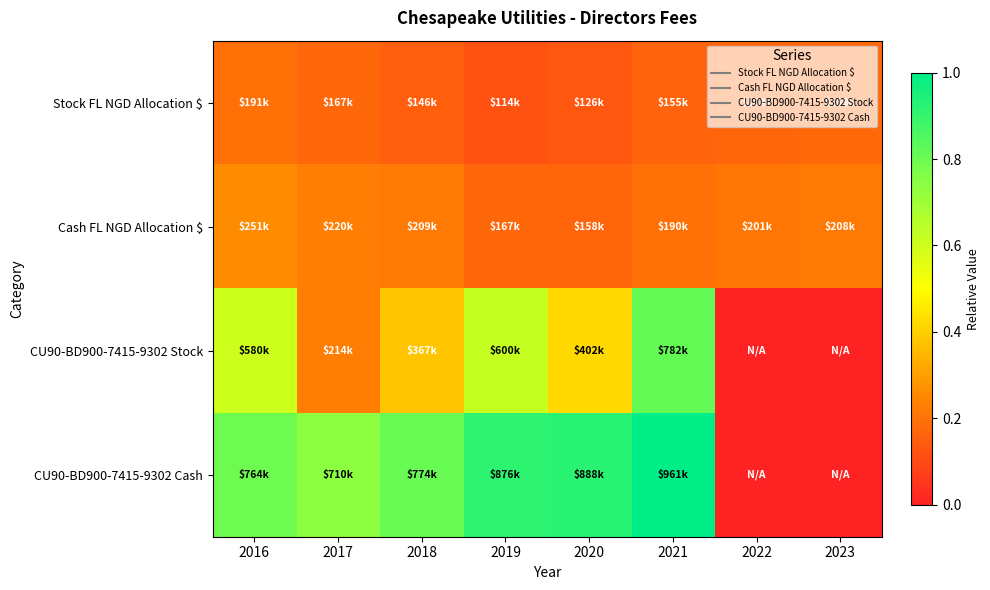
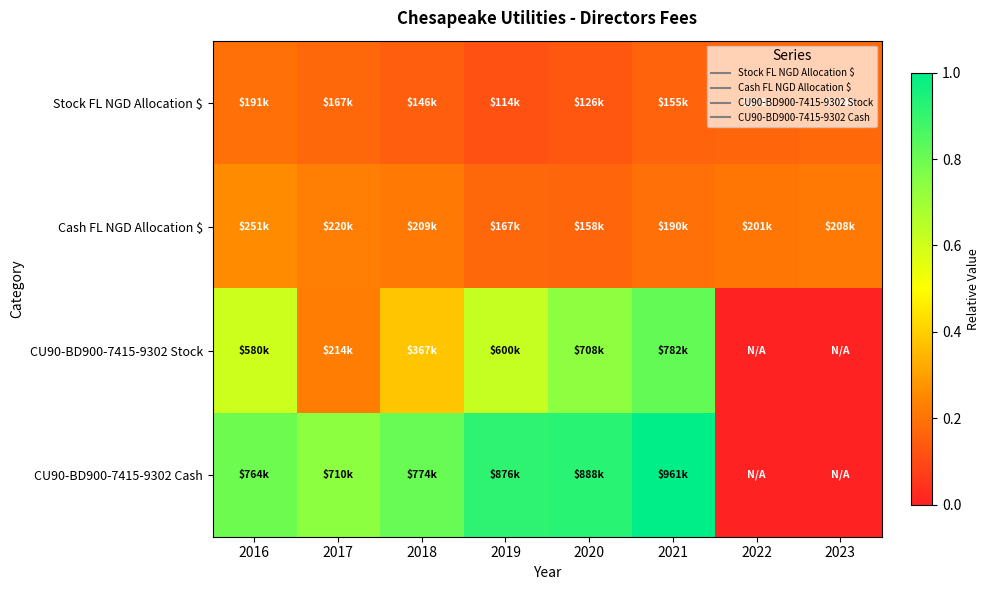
  {
    "Stock FL NGD Allocation $": {
      "2016": "$191k",
      "2017": "$167k",
      "2018": "$146k",
      "2019": "$114k",
      "2020": "$126k",
      "2021": "$155k"
    },
    "Cash FL NGD Allocation $": {
      "2016": "$251k",
      "2017": "$220k",
      "2018": "$209k",
      "2019": "$167k",
      "2020": "$158k",
      "2021": "$190k",
      "2022": "$201k",
      "2023": "$208k"
    },
    "CU90-BD900-7415-9302 Stock": {
      "2016": "$580k",
      "2017": "$214k",
      "2018": "$367k",
      "2019": "$600k",
-     "2020": "$402k",
+     "2020": "$708k",
      "2021": "$782k"
    },
    "CU90-BD900-7415-9302 Cash": {
      "2016": "$764k",
      "2017": "$710k",
      "2018": "$774k",
      "2019": "$876k",
      "2020": "$888k",
      "2021": "$961k"
    }
  }
